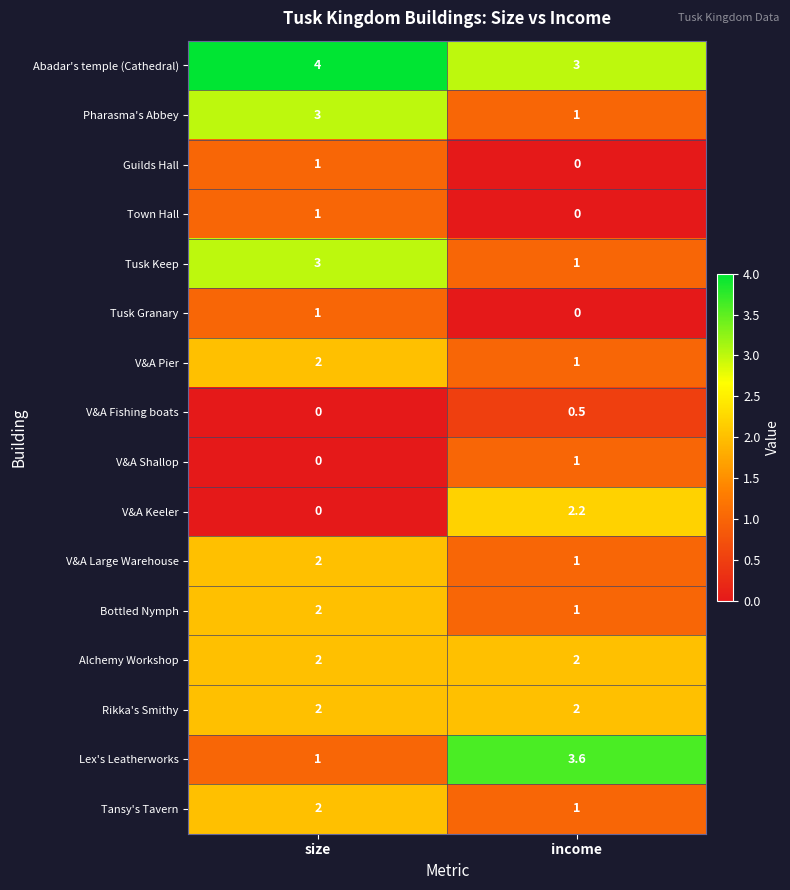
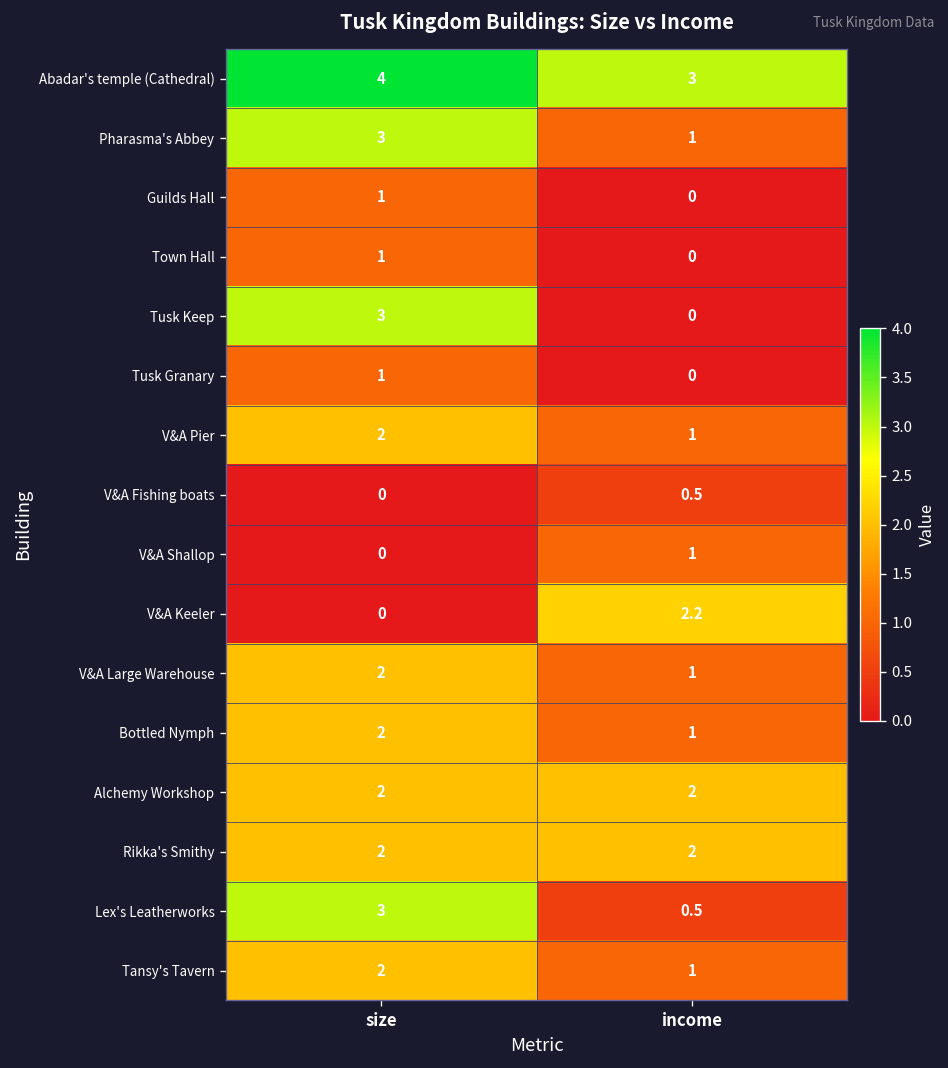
  {
    "Abadar's temple (Cathedral)": {
      "size": 4,
      "income": 3
    },
    "Pharasma's Abbey": {
      "size": 3,
      "income": 1
    },
    "Guilds Hall": {
      "size": 1,
      "income": 0
    },
    "Town Hall": {
      "size": 1,
      "income": 0
    },
    "Tusk Keep": {
      "size": 3,
-     "income": 1
+     "income": 0
    },
    "Tusk Granary": {
      "size": 1,
      "income": 0
    },
    "V&A Pier": {
      "size": 2,
      "income": 1
    },
    "V&A Fishing boats": {
      "size": 0,
      "income": 0.5
    },
    "V&A Shallop": {
      "size": 0,
      "income": 1
    },
    "V&A Keeler": {
      "size": 0,
      "income": 2.2
    },
    "V&A Large Warehouse": {
      "size": 2,
      "income": 1
    },
    "Bottled Nymph": {
      "size": 2,
      "income": 1
    },
    "Alchemy Workshop": {
      "size": 2,
      "income": 2
    },
    "Rikka's Smithy": {
      "size": 2,
      "income": 2
    },
    "Lex's Leatherworks": {
-     "size": 1,
-     "income": 3.6
+     "size": 3,
+     "income": 0.5
    },
    "Tansy's Tavern": {
      "size": 2,
      "income": 1
    }
  }
